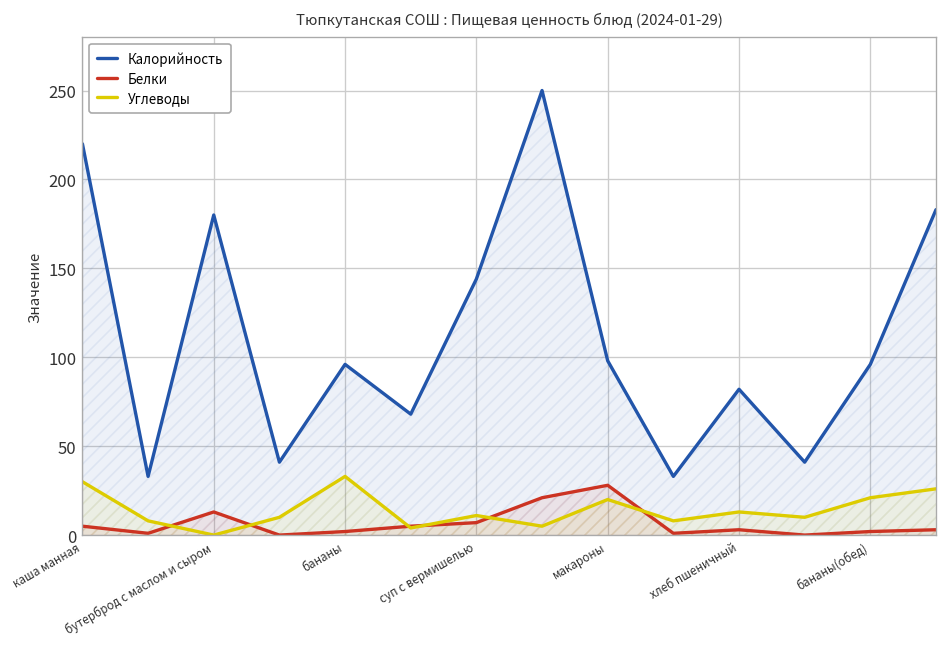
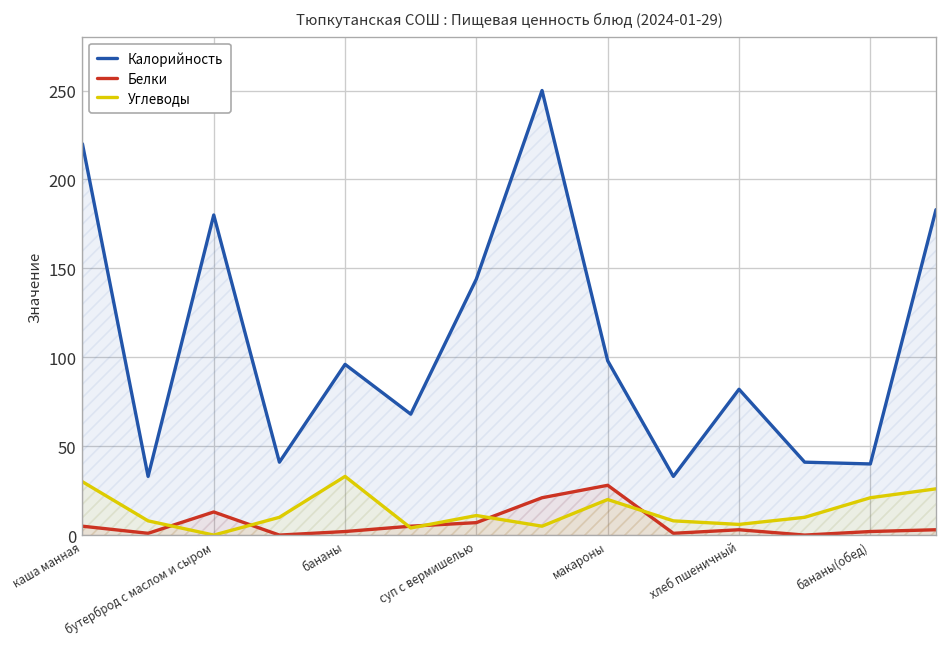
  {
    "Калорийность": {
      "каша манная": 220,
      "бутерброд с маслом и сыром": 180,
      "бананы": 96,
      "суп с вермишелью": 144,
      "макароны": 98,
      "хлеб пшеничный": 82,
-     "бананы(обед)": 96
+     "бананы(обед)": 40
    },
    "Белки": {
      "каша манная": 5,
      "бутерброд с маслом и сыром": 13,
      "бананы": 2,
      "суп с вермишелью": 7,
      "макароны": 28,
      "хлеб пшеничный": 3,
      "бананы(обед)": 2
    },
    "Углеводы": {
      "каша манная": 30,
      "бутерброд с маслом и сыром": 0,
      "бананы": 33,
      "суп с вермишелью": 11,
      "макароны": 20,
-     "хлеб пшеничный": 13,
+     "хлеб пшеничный": 6,
      "бананы(обед)": 21
    }
  }
